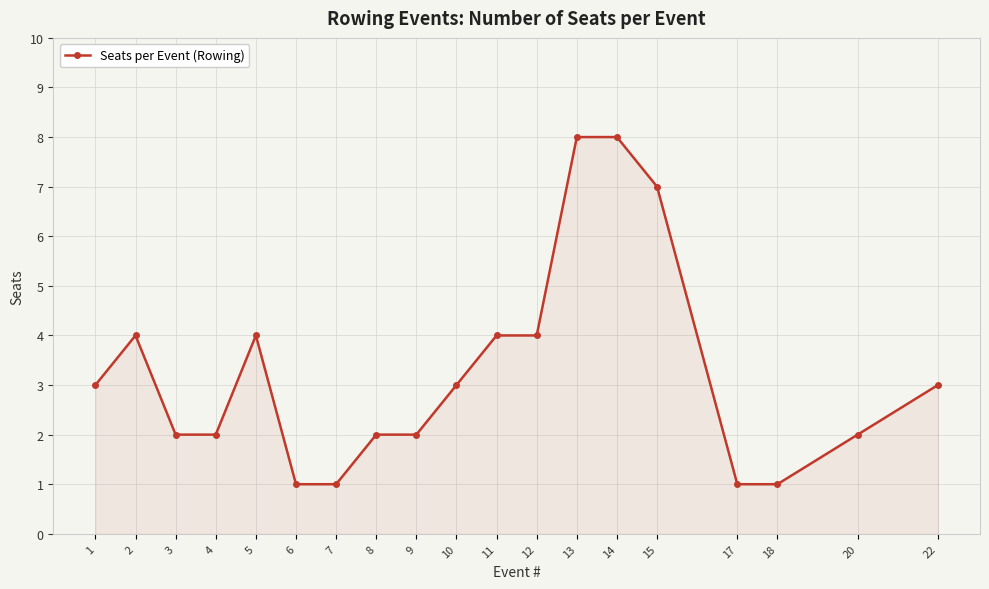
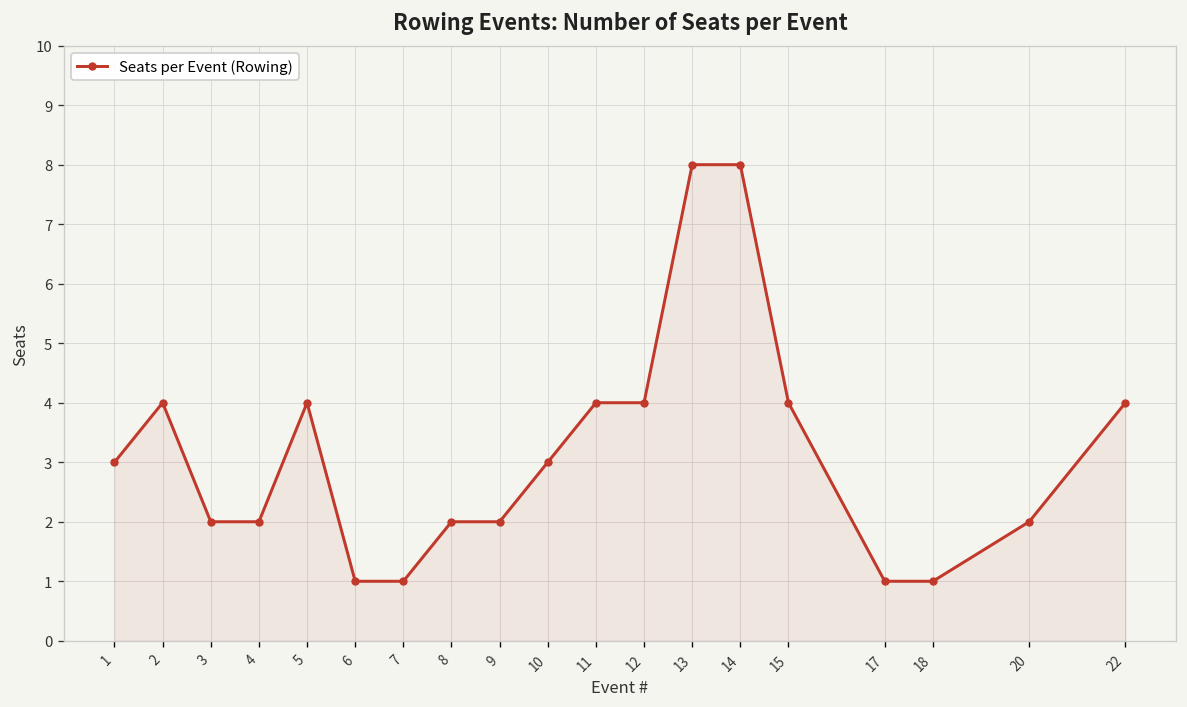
  {
    "1": 3,
    "2": 4,
    "3": 2,
    "4": 2,
    "5": 4,
    "6": 1,
    "7": 1,
    "8": 2,
    "9": 2,
    "10": 3,
    "11": 4,
    "12": 4,
    "13": 8,
    "14": 8,
-   "15": 7,
+   "15": 4,
    "17": 1,
    "18": 1,
    "20": 2,
-   "22": 3
+   "22": 4
  }
